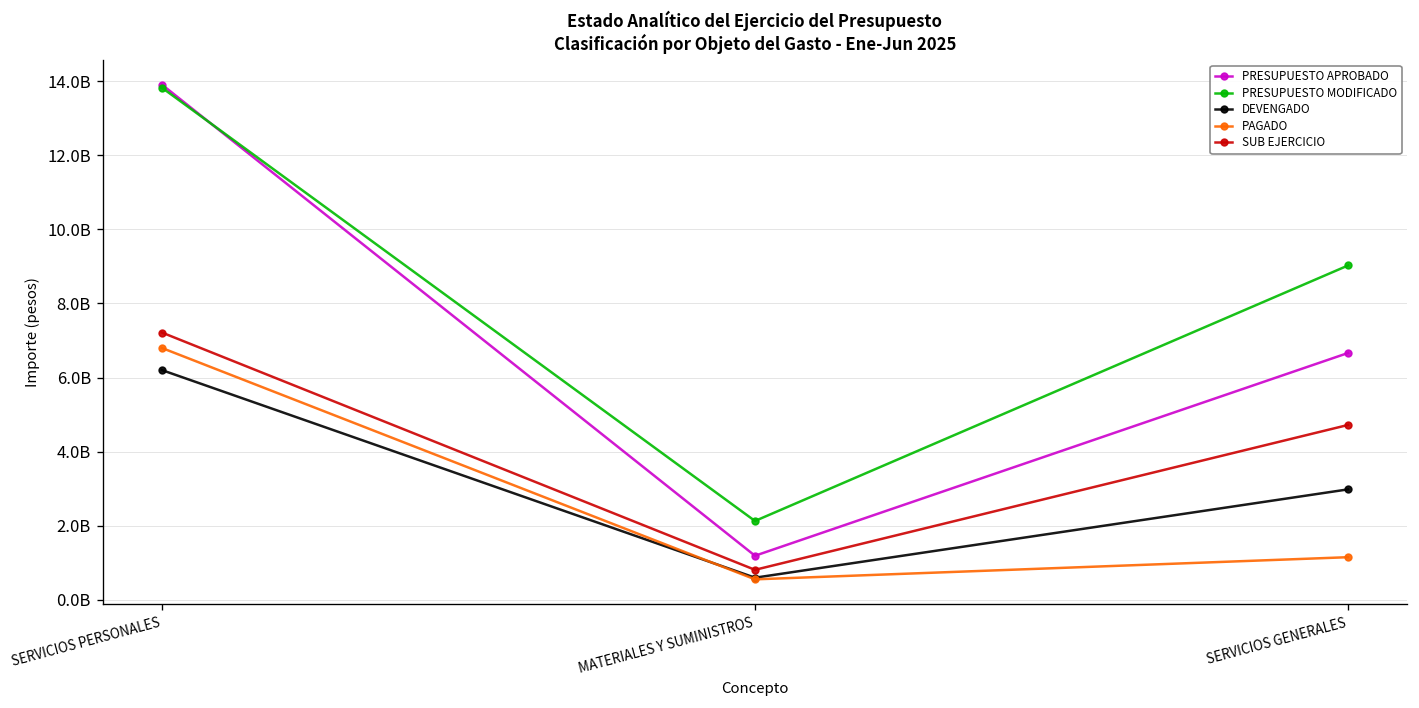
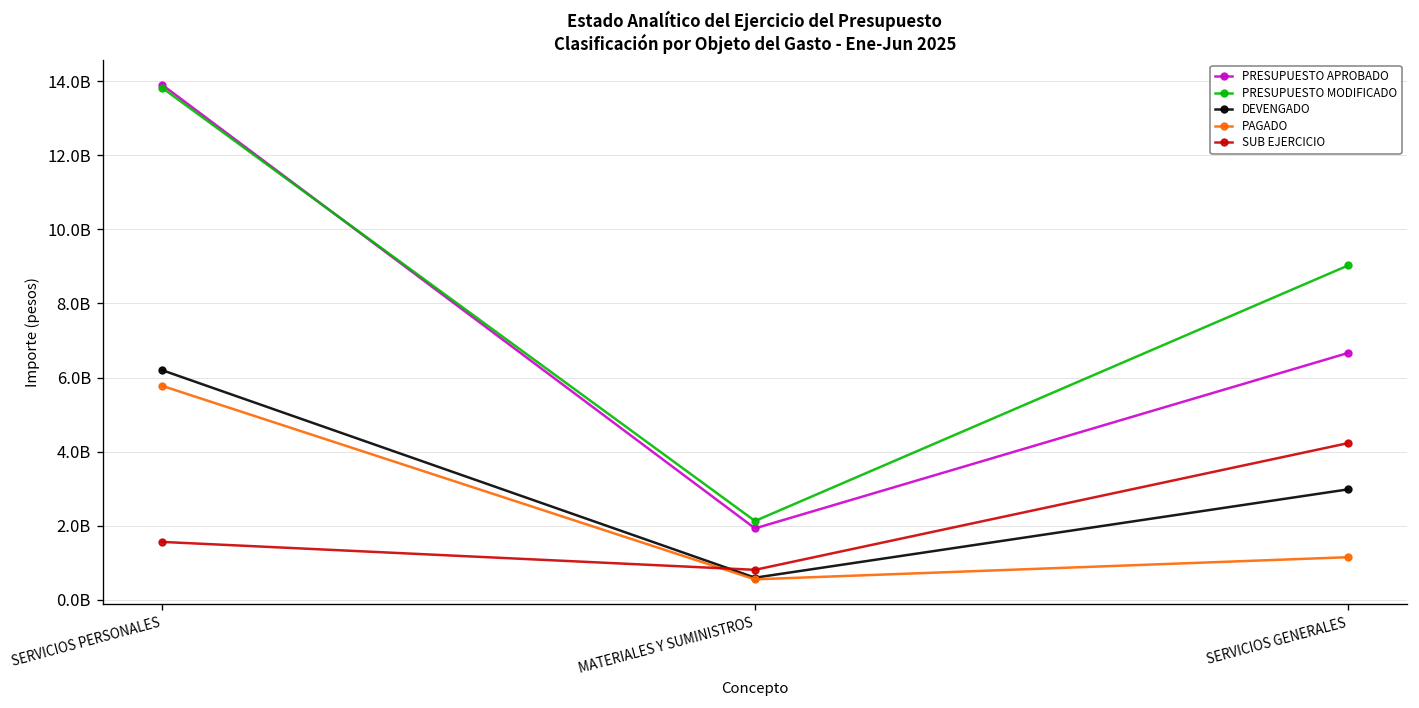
  {
    "PRESUPUESTO APROBADO": {
      "SERVICIOS PERSONALES": 13900000000,
-     "MATERIALES Y SUMINISTROS": 1200000000,
+     "MATERIALES Y SUMINISTROS": 1900000000,
      "SERVICIOS GENERALES": 6700000000
    },
    "PRESUPUESTO MODIFICADO": {
      "SERVICIOS PERSONALES": 13800000000,
      "MATERIALES Y SUMINISTROS": 2100000000,
      "SERVICIOS GENERALES": 9000000000
    },
    "DEVENGADO": {
      "SERVICIOS PERSONALES": 6200000000,
      "SERVICIOS GENERALES": 3000000000
    },
    "PAGADO": {
-     "SERVICIOS PERSONALES": 6800000000,
+     "SERVICIOS PERSONALES": 5800000000,
      "SERVICIOS GENERALES": 1200000000
    },
    "SUB EJERCICIO": {
-     "SERVICIOS PERSONALES": 7200000000,
+     "SERVICIOS PERSONALES": 1600000000,
      "MATERIALES Y SUMINISTROS": 800000000,
-     "SERVICIOS GENERALES": 4700000000
+     "SERVICIOS GENERALES": 4200000000
    }
  }
